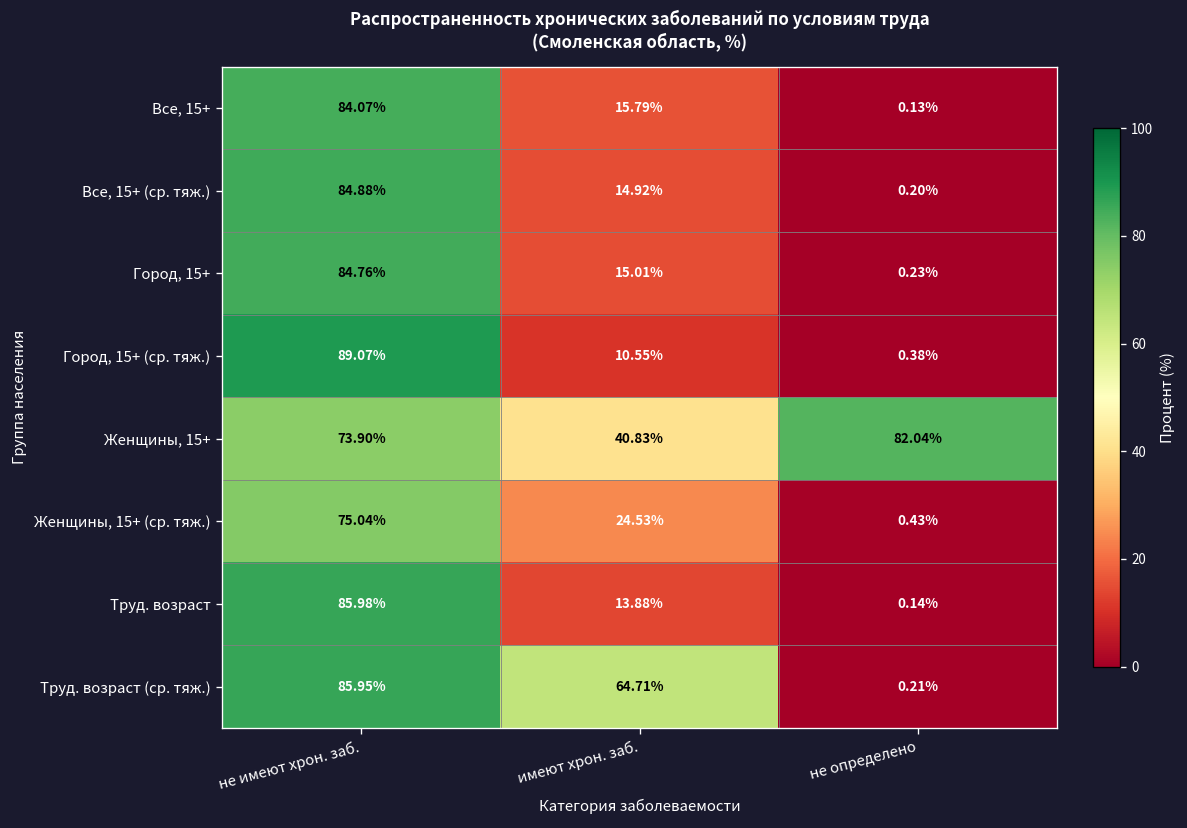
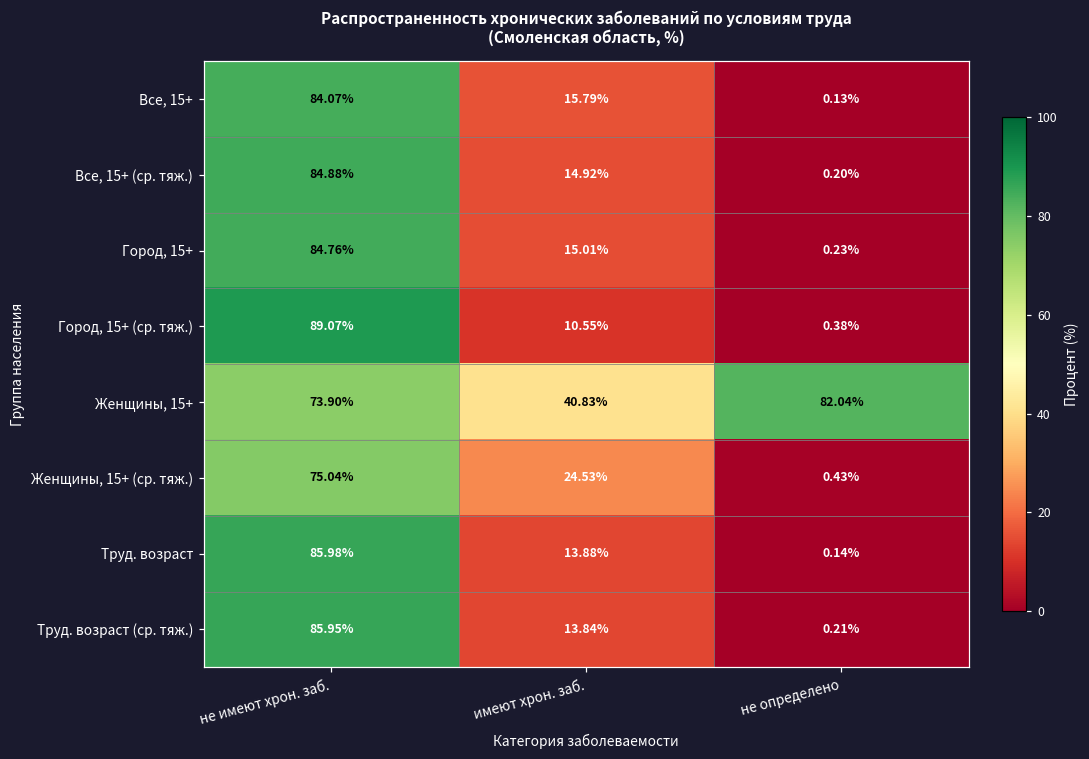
  {
    "Все, 15+": {
      "не имеют хрон. заб.": "84.07%",
      "имеют хрон. заб.": "15.79%",
      "не определено": "0.13%"
    },
    "Все, 15+ (ср. тяж.)": {
      "не имеют хрон. заб.": "84.88%",
      "имеют хрон. заб.": "14.92%",
      "не определено": "0.20%"
    },
    "Город, 15+": {
      "не имеют хрон. заб.": "84.76%",
      "имеют хрон. заб.": "15.01%",
      "не определено": "0.23%"
    },
    "Город, 15+ (ср. тяж.)": {
      "не имеют хрон. заб.": "89.07%",
      "имеют хрон. заб.": "10.55%",
      "не определено": "0.38%"
    },
    "Женщины, 15+": {
      "не имеют хрон. заб.": "73.90%",
      "имеют хрон. заб.": "40.83%",
      "не определено": "82.04%"
    },
    "Женщины, 15+ (ср. тяж.)": {
      "не имеют хрон. заб.": "75.04%",
      "имеют хрон. заб.": "24.53%",
      "не определено": "0.43%"
    },
    "Труд. возраст": {
      "не имеют хрон. заб.": "85.98%",
      "имеют хрон. заб.": "13.88%",
      "не определено": "0.14%"
    },
    "Труд. возраст (ср. тяж.)": {
      "не имеют хрон. заб.": "85.95%",
-     "имеют хрон. заб.": "64.71%",
+     "имеют хрон. заб.": "13.84%",
      "не определено": "0.21%"
    }
  }
